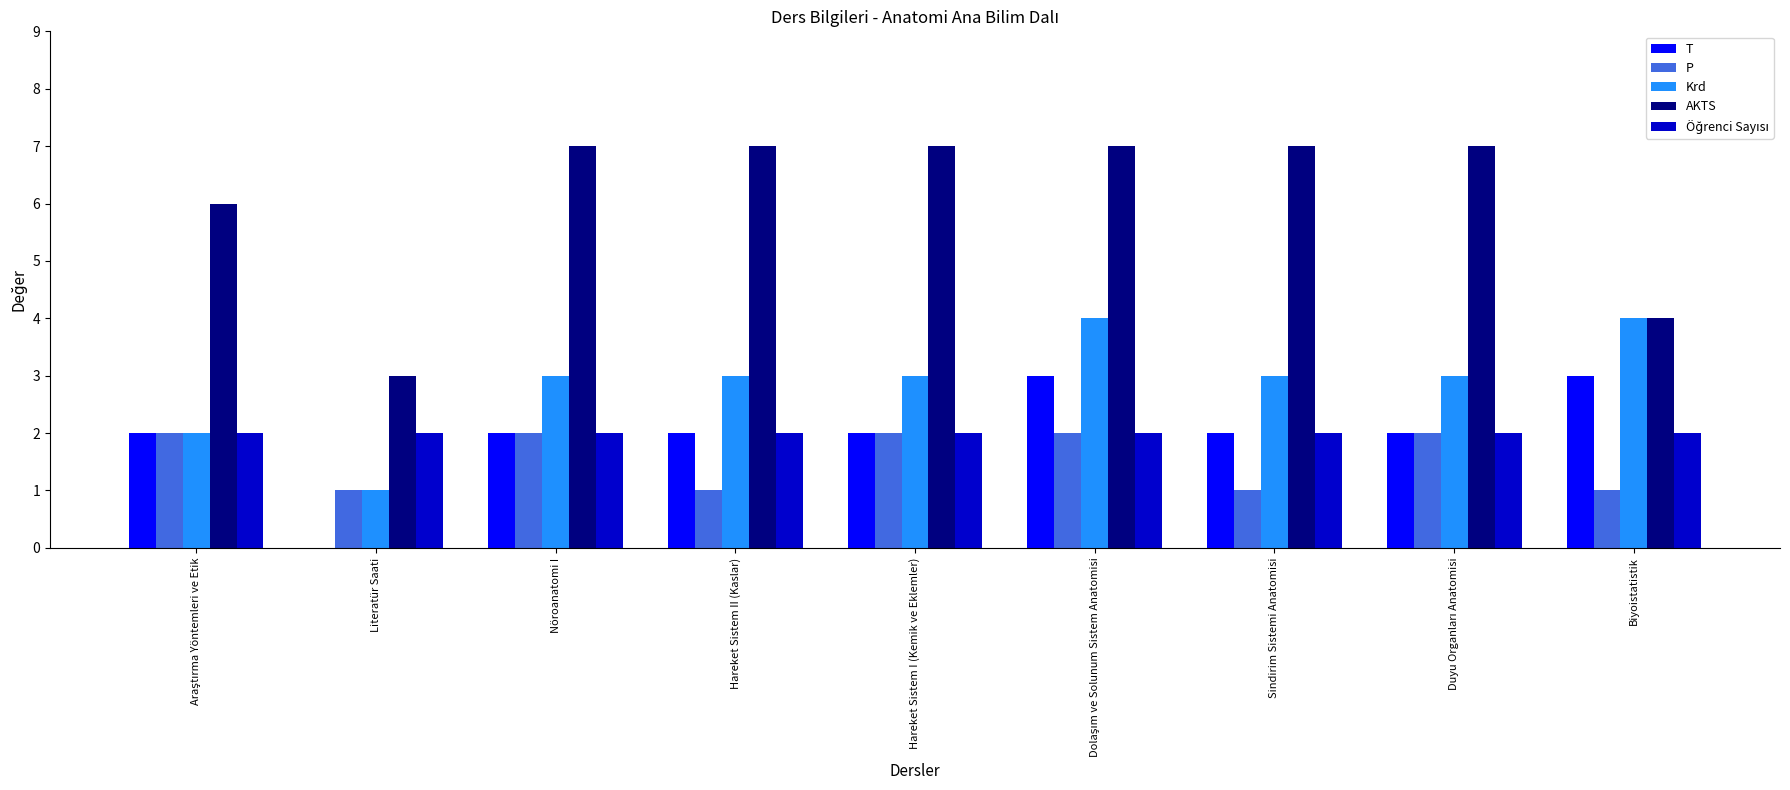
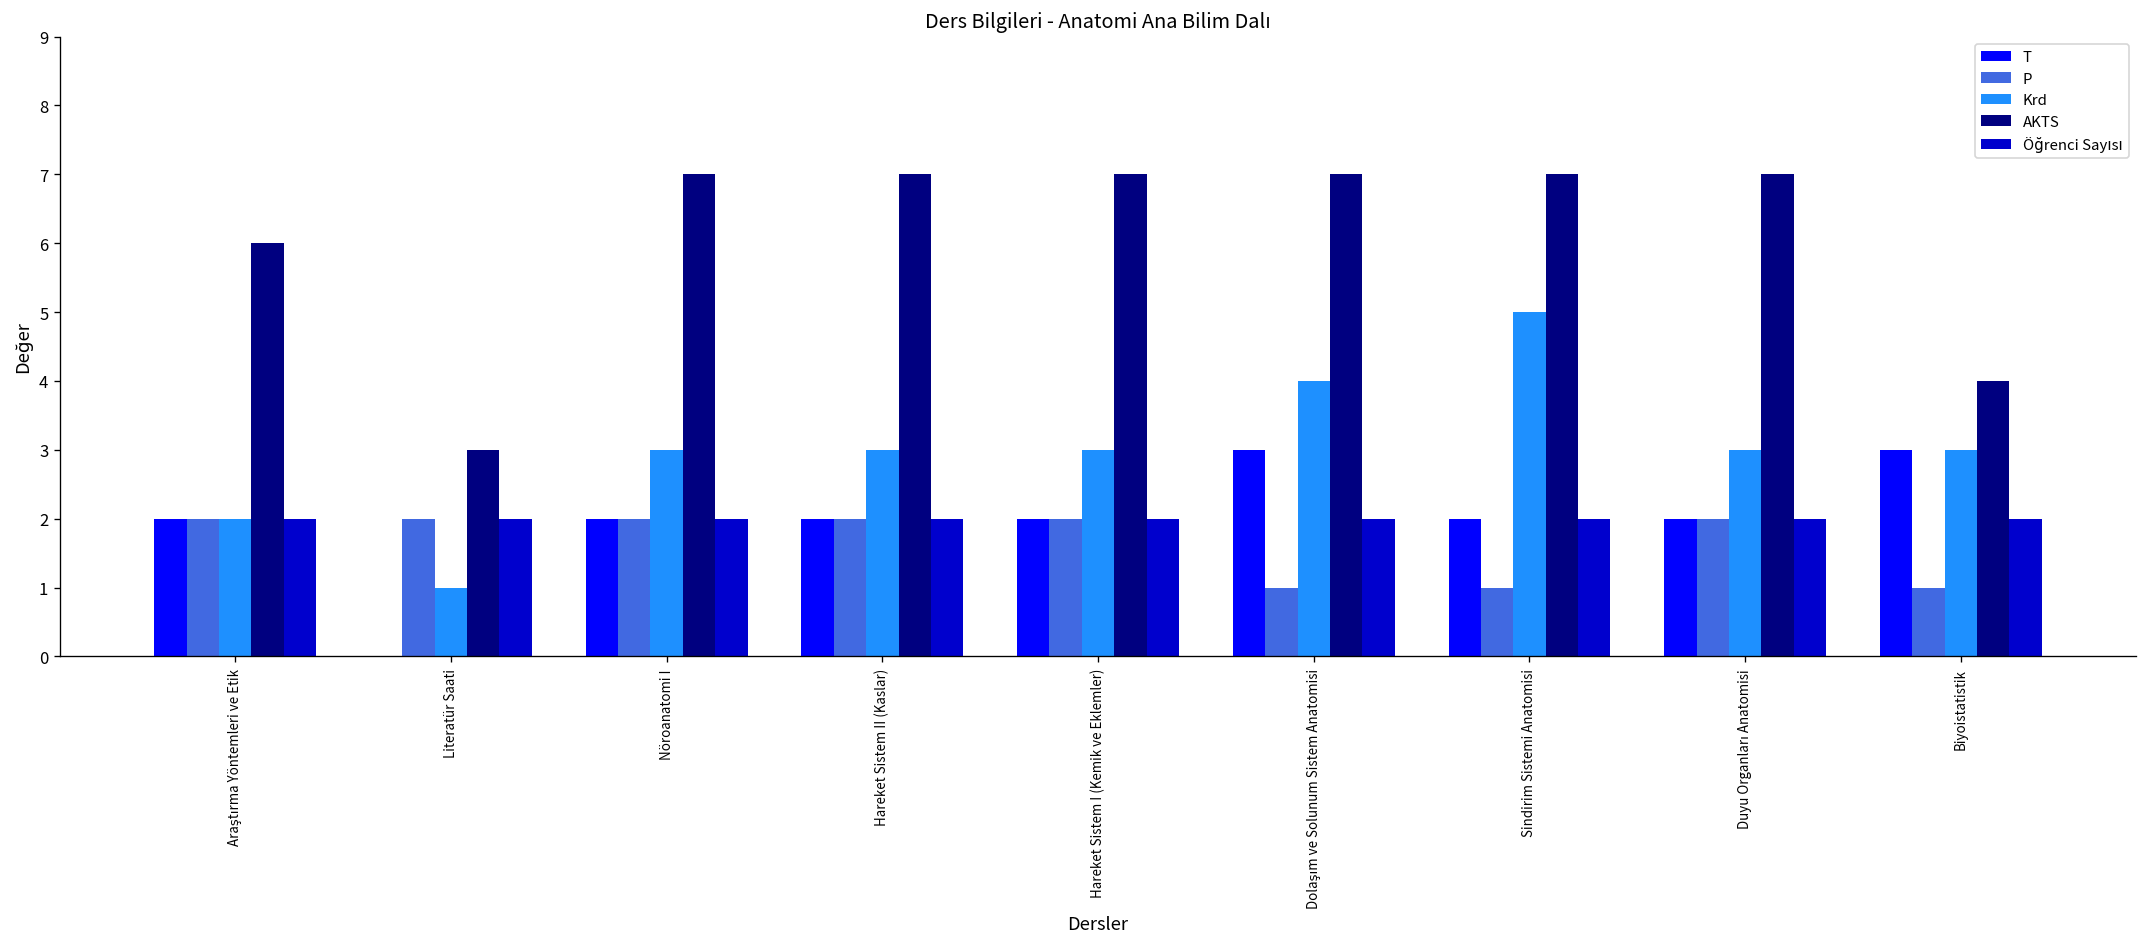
  {
    "P": {
      "Araştırma Yöntemleri ve Etik": 2,
-     "Literatür Saati": 1,
+     "Literatür Saati": 2,
      "Nöroanatomi I": 2,
-     "Hareket Sistem II (Kaslar)": 1,
+     "Hareket Sistem II (Kaslar)": 2,
      "Hareket Sistem I (Kemik ve Eklemler)": 2,
-     "Dolaşım ve Solunum Sistem Anatomisi": 2,
+     "Dolaşım ve Solunum Sistem Anatomisi": 1,
      "Sindirim Sistemi Anatomisi": 1,
      "Duyu Organları Anatomisi": 2,
      "Biyoistatistik": 1
    },
    "Krd": {
      "Araştırma Yöntemleri ve Etik": 2,
      "Literatür Saati": 1,
      "Nöroanatomi I": 3,
      "Hareket Sistem II (Kaslar)": 3,
      "Hareket Sistem I (Kemik ve Eklemler)": 3,
      "Dolaşım ve Solunum Sistem Anatomisi": 4,
-     "Sindirim Sistemi Anatomisi": 3,
+     "Sindirim Sistemi Anatomisi": 5,
      "Duyu Organları Anatomisi": 3,
-     "Biyoistatistik": 4
+     "Biyoistatistik": 3
    },
    "AKTS": {
      "Araştırma Yöntemleri ve Etik": 6,
      "Literatür Saati": 3,
      "Nöroanatomi I": 7,
      "Hareket Sistem II (Kaslar)": 7,
      "Hareket Sistem I (Kemik ve Eklemler)": 7,
      "Dolaşım ve Solunum Sistem Anatomisi": 7,
      "Sindirim Sistemi Anatomisi": 7,
      "Duyu Organları Anatomisi": 7,
      "Biyoistatistik": 4
    }
  }
